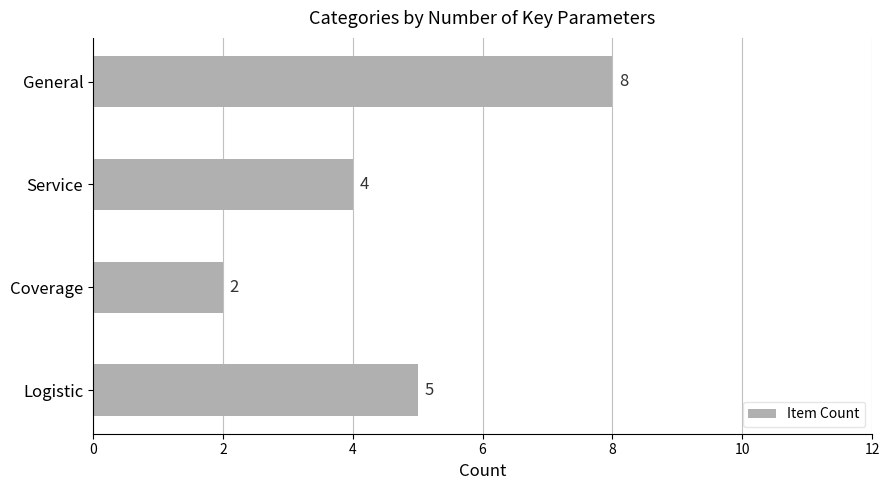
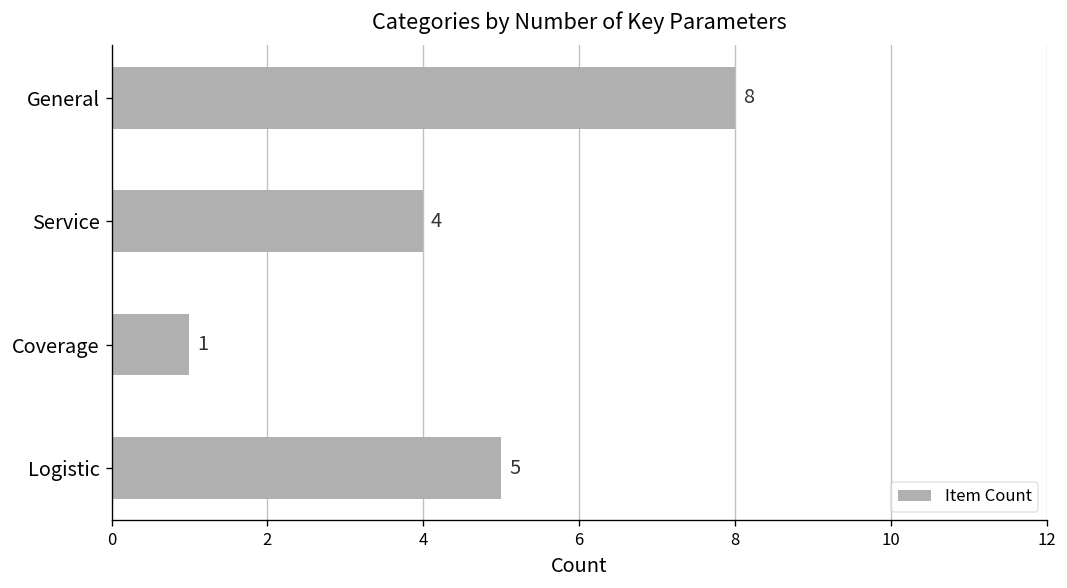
  {
    "General": 8,
    "Service": 4,
-   "Coverage": 2,
+   "Coverage": 1,
    "Logistic": 5
  }
